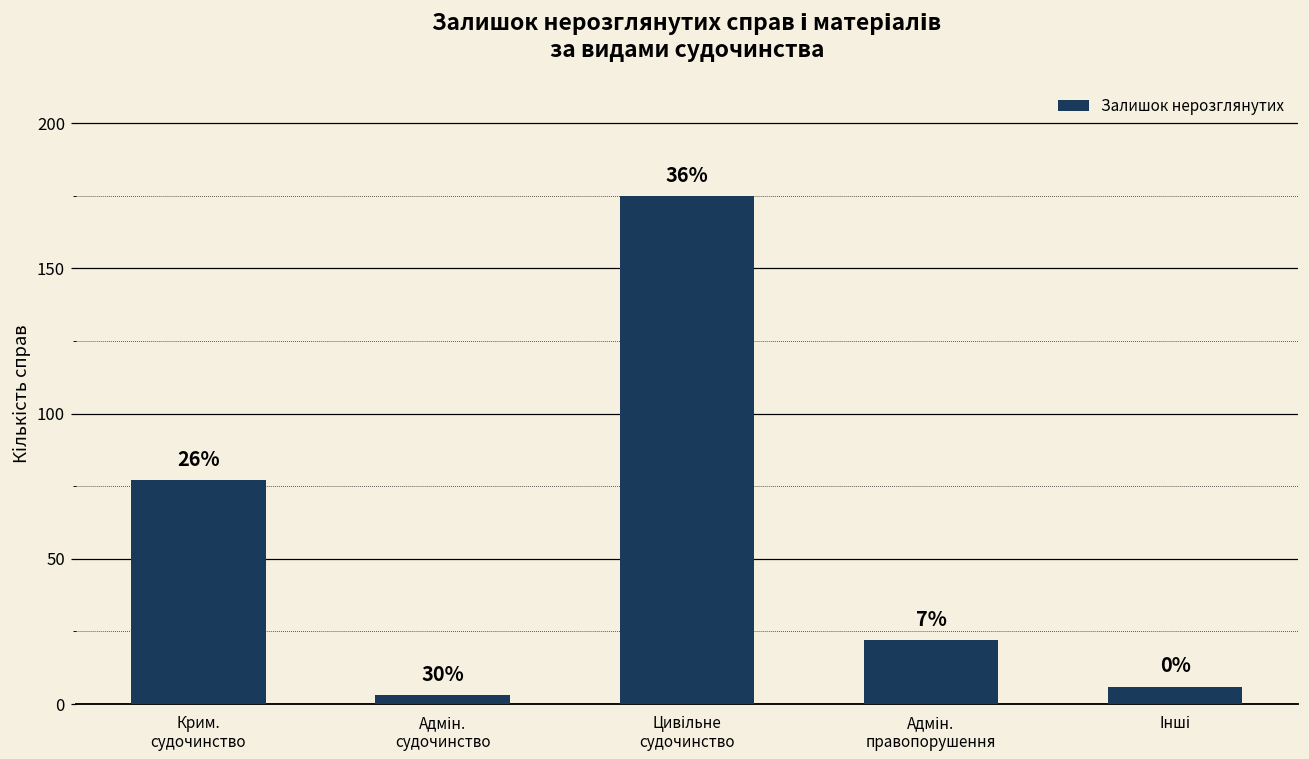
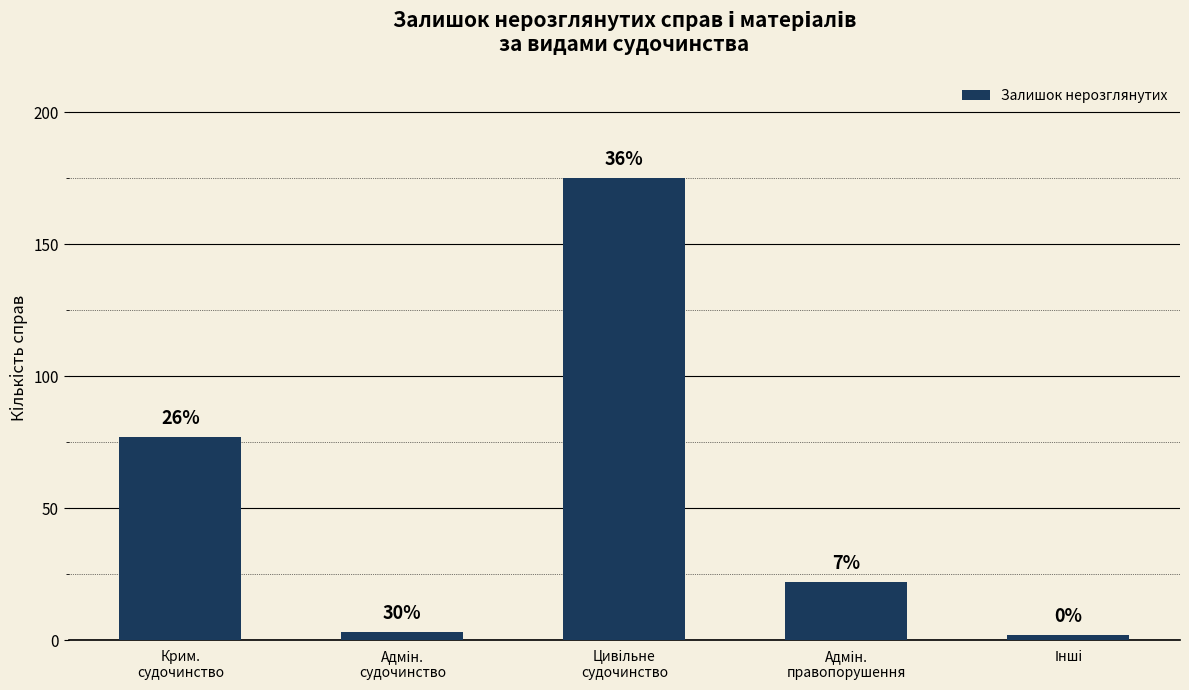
  {
-   "Інші": 6
+   "Інші": 2
  }
